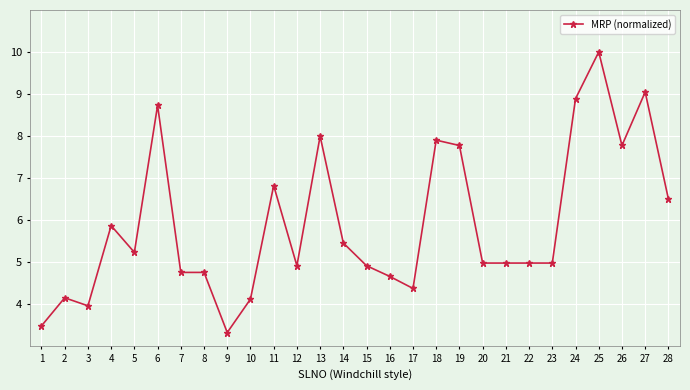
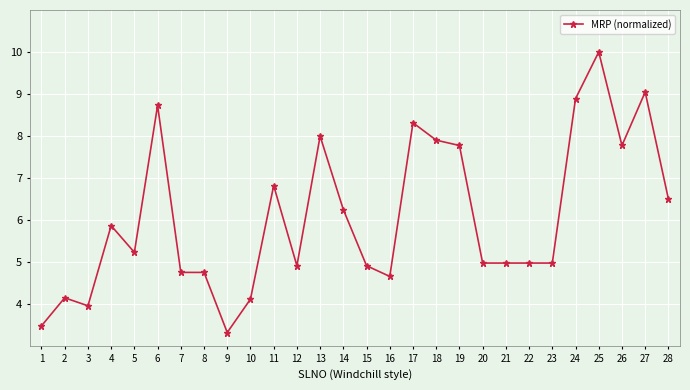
  {
    "1": 3.5,
    "2": 4.1,
    "3": 4.0,
    "4": 5.9,
    "5": 5.2,
    "6": 8.7,
    "7": 4.8,
    "8": 4.8,
    "9": 3.3,
    "10": 4.1,
    "11": 6.8,
    "12": 4.9,
    "13": 8.0,
-   "14": 5.4,
+   "14": 6.2,
    "15": 4.9,
    "16": 4.7,
-   "17": 4.4,
+   "17": 8.3,
    "18": 7.9,
    "19": 7.8,
    "20": 5.0,
    "21": 5.0,
    "22": 5.0,
    "23": 5.0,
    "24": 8.9,
    "25": 10.0,
    "26": 7.8,
    "27": 9.0,
    "28": 6.5
  }
